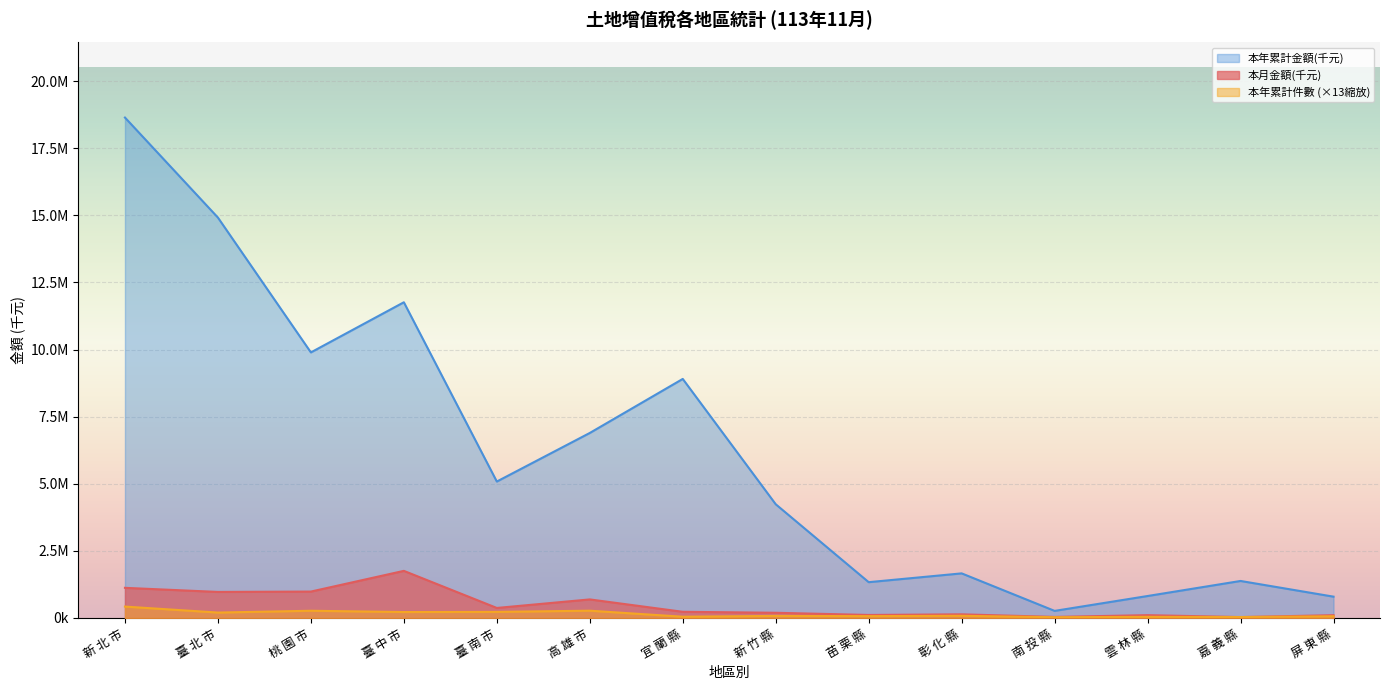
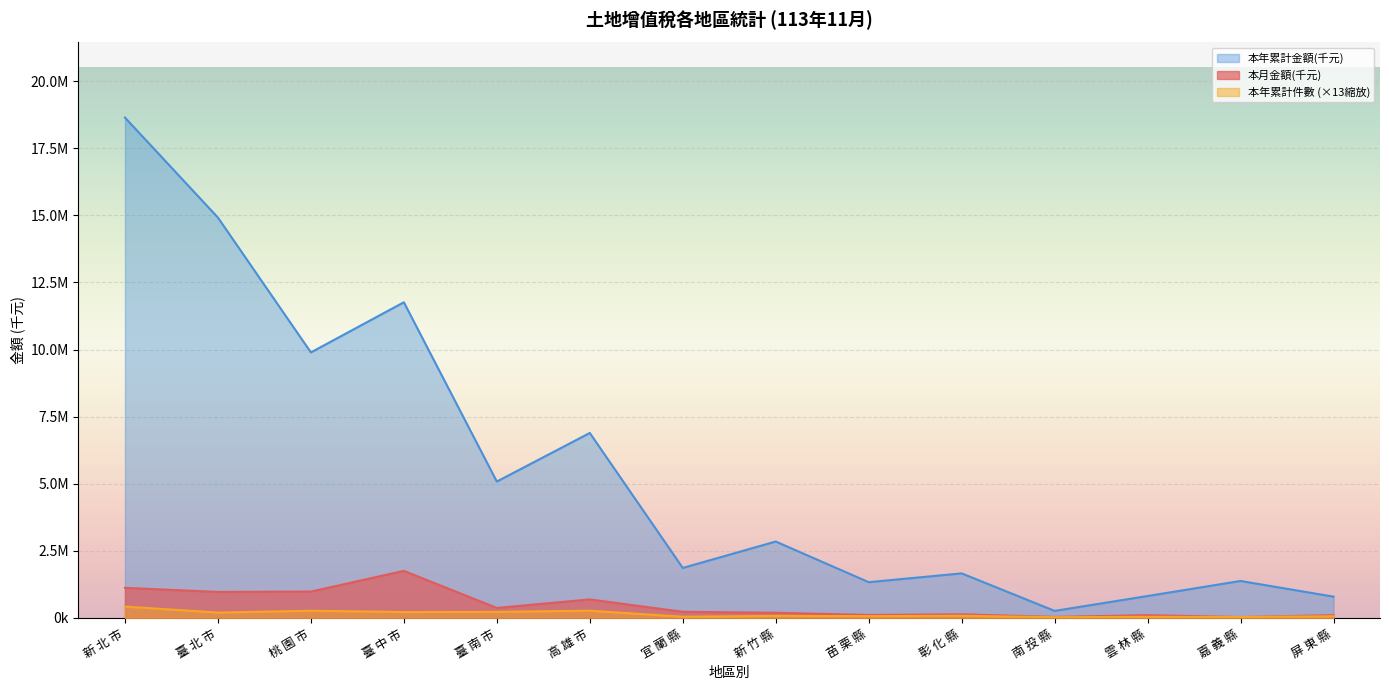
  {
    "本年累計金額(千元)": {
      "新 北 市": 18600000,
      "臺 北 市": 14900000,
      "桃 園 市": 9900000,
      "臺 中 市": 11800000,
      "臺 南 市": 5100000,
      "高 雄 市": 6900000,
-     "宜 蘭 縣": 8900000,
-     "新 竹 縣": 4200000,
+     "宜 蘭 縣": 1900000,
+     "新 竹 縣": 2800000,
      "苗 栗 縣": 1300000,
      "彰 化 縣": 1700000,
      "南 投 縣": 300000,
      "雲 林 縣": 800000,
      "嘉 義 縣": 1400000,
      "屏 東 縣": 800000
    },
    "本月金額(千元)": {
      "新 北 市": 1100000,
      "臺 北 市": 1000000,
      "桃 園 市": 1000000,
      "臺 中 市": 1800000,
      "臺 南 市": 400000,
      "高 雄 市": 700000,
      "宜 蘭 縣": 200000,
      "新 竹 縣": 200000
    },
    "本年累計件數 (×13縮放)": {
      "新 北 市": 400000,
      "臺 北 市": 200000,
      "桃 園 市": 300000,
      "臺 中 市": 200000,
      "臺 南 市": 200000,
      "高 雄 市": 300000,
      "宜 蘭 縣": 0,
      "新 竹 縣": 100000
    }
  }
